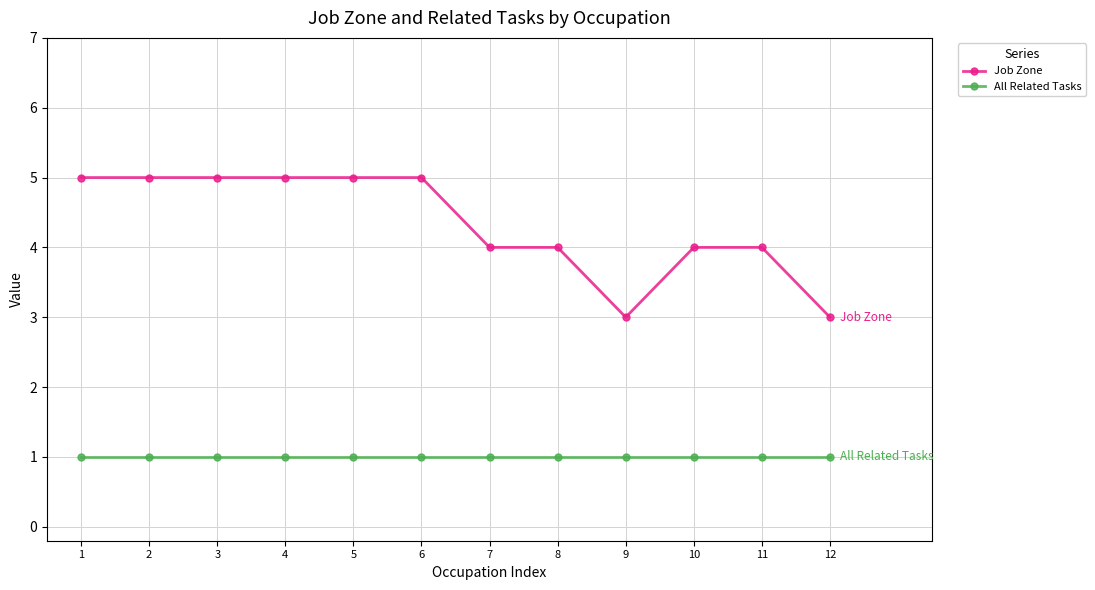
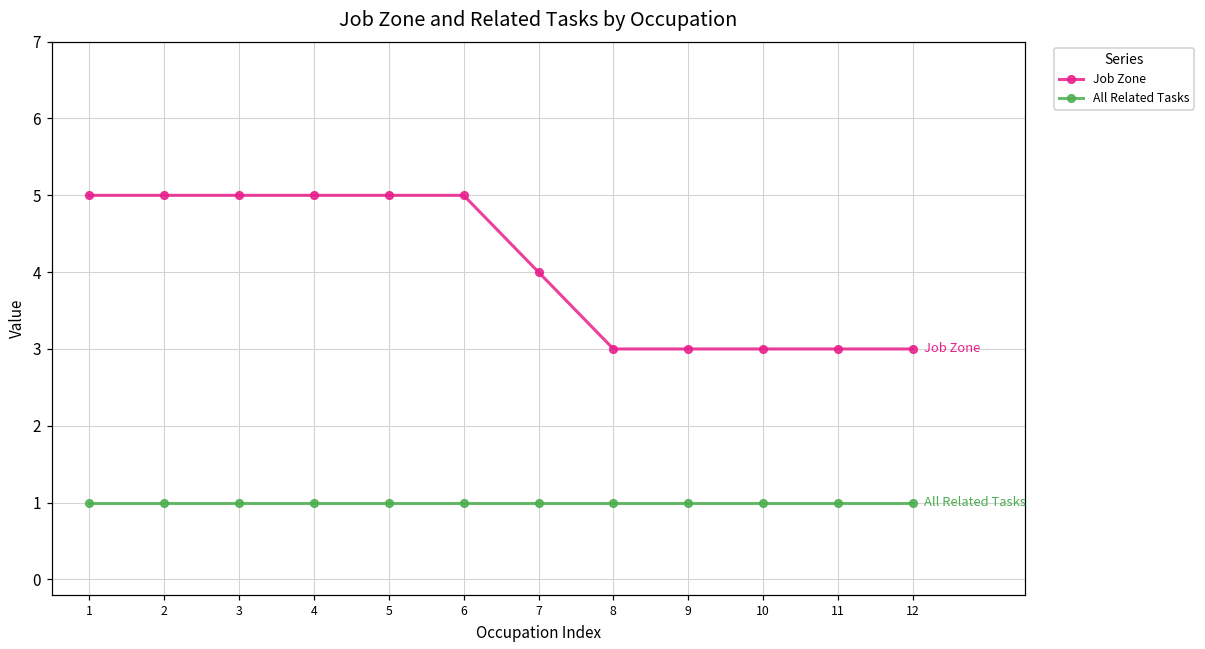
  {
    "Job Zone": {
      "1": 5,
      "2": 5,
      "3": 5,
      "4": 5,
      "5": 5,
      "6": 5,
      "7": 4,
-     "8": 4,
+     "8": 3,
      "9": 3,
-     "10": 4,
-     "11": 4,
+     "10": 3,
+     "11": 3,
      "12": 3
    },
    "All Related Tasks": {
      "1": 1,
      "2": 1,
      "3": 1,
      "4": 1,
      "5": 1,
      "6": 1,
      "7": 1,
      "8": 1,
      "9": 1,
      "10": 1,
      "11": 1,
      "12": 1
    }
  }
